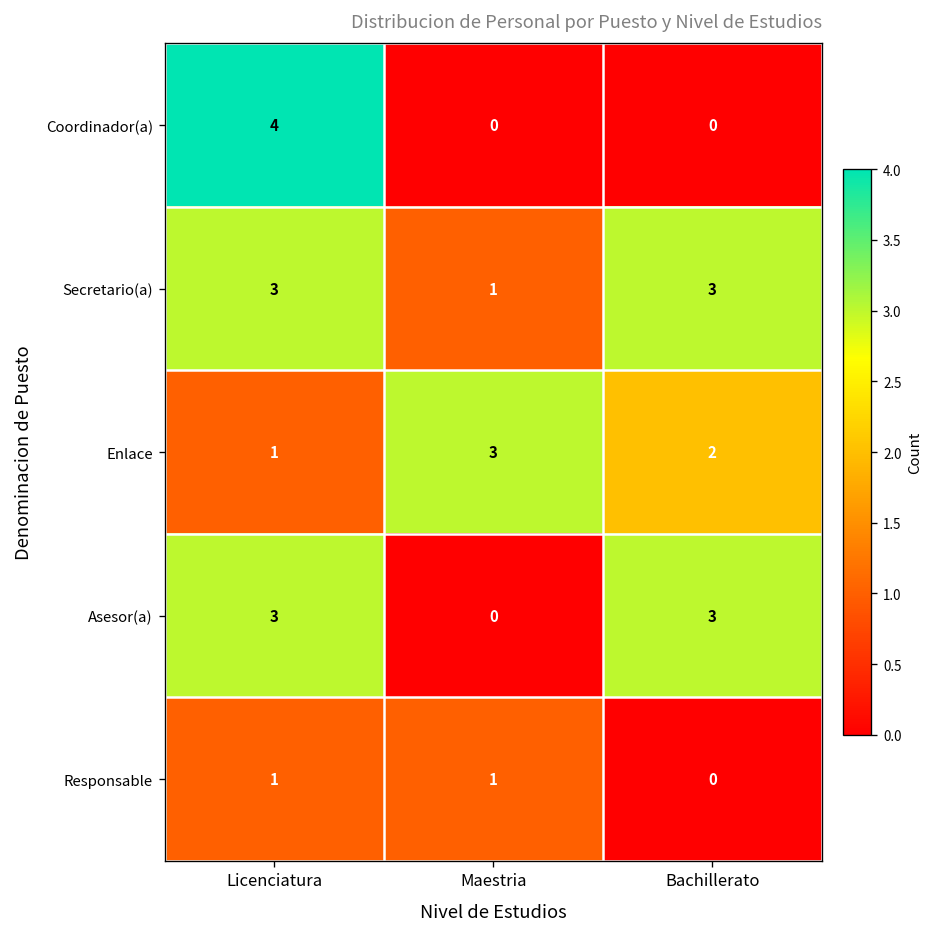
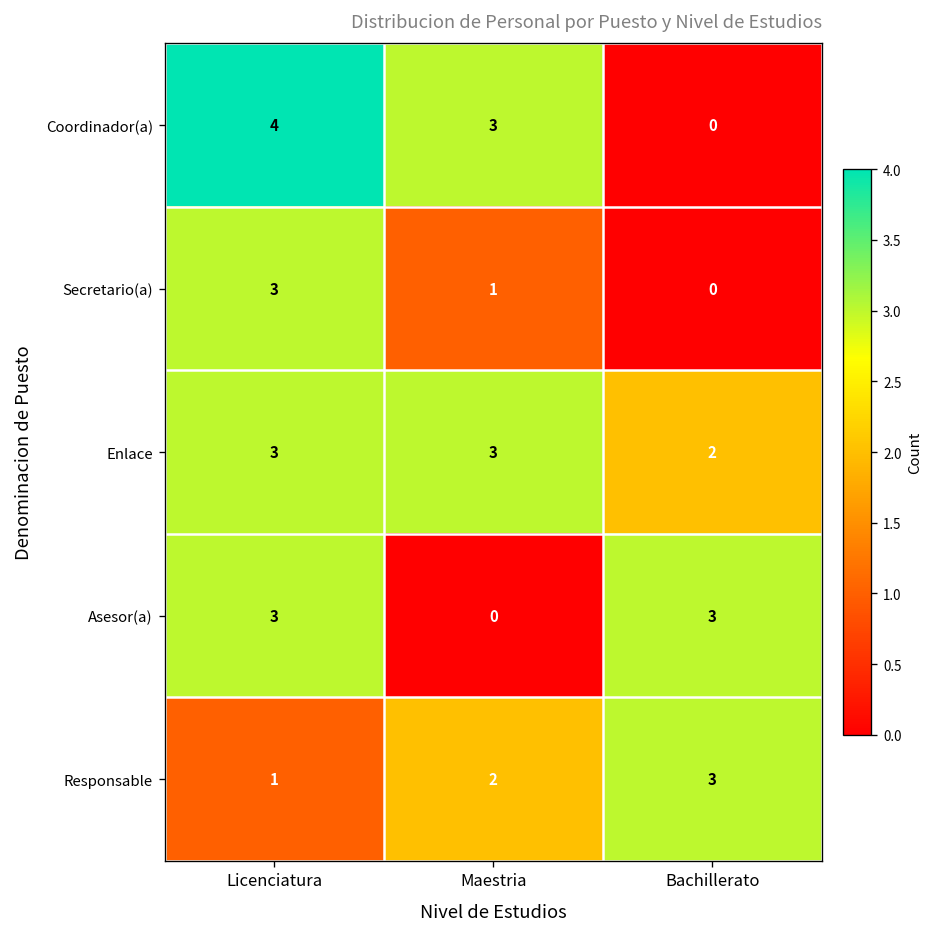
  {
    "Coordinador(a)": {
      "Licenciatura": 4,
-     "Maestria": 0,
+     "Maestria": 3,
      "Bachillerato": 0
    },
    "Secretario(a)": {
      "Licenciatura": 3,
      "Maestria": 1,
-     "Bachillerato": 3
+     "Bachillerato": 0
    },
    "Enlace": {
-     "Licenciatura": 1,
+     "Licenciatura": 3,
      "Maestria": 3,
      "Bachillerato": 2
    },
    "Asesor(a)": {
      "Licenciatura": 3,
      "Maestria": 0,
      "Bachillerato": 3
    },
    "Responsable": {
      "Licenciatura": 1,
-     "Maestria": 1,
-     "Bachillerato": 0
+     "Maestria": 2,
+     "Bachillerato": 3
    }
  }
